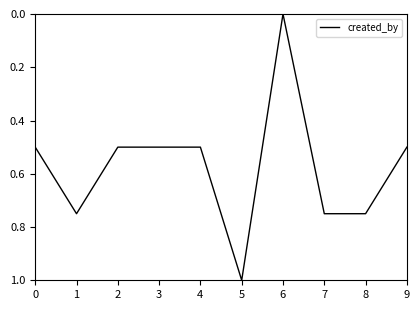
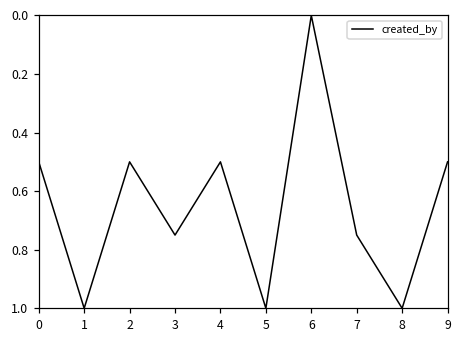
  {
    "0": 0.50,
-   "1": 0.75,
+   "1": 1.00,
    "2": 0.50,
-   "3": 0.50,
+   "3": 0.75,
    "4": 0.50,
    "5": 1.00,
    "6": 0.00,
    "7": 0.75,
-   "8": 0.75,
+   "8": 1.00,
    "9": 0.50
  }
